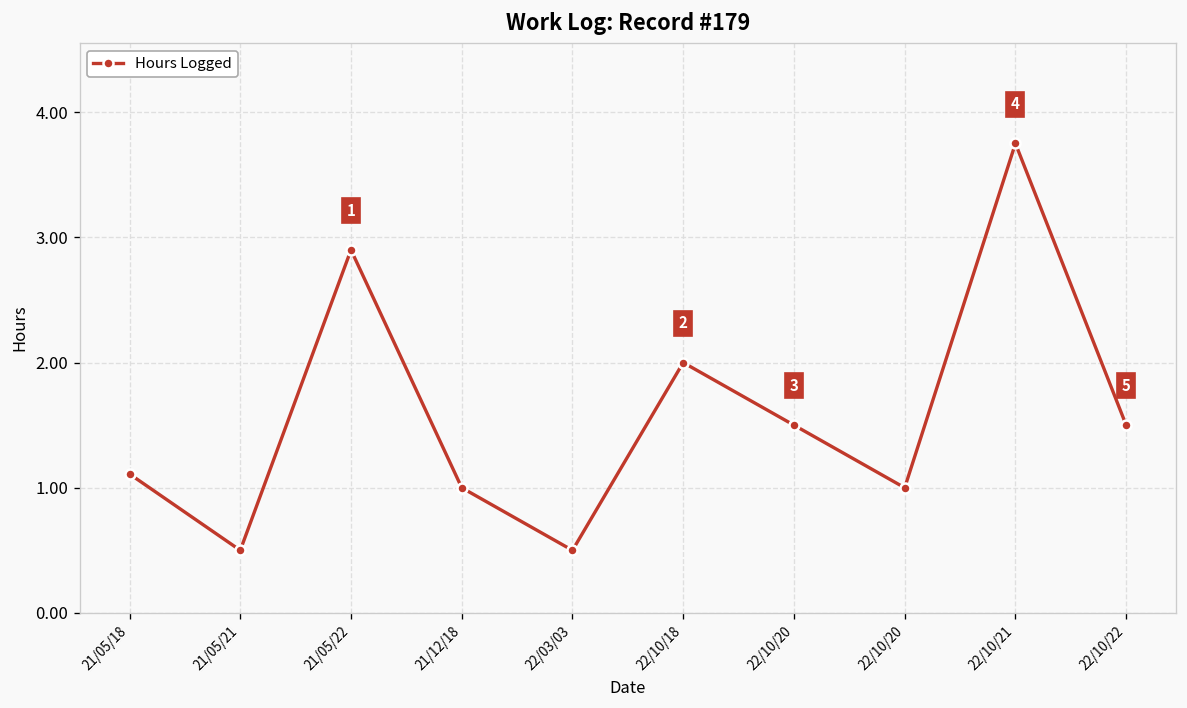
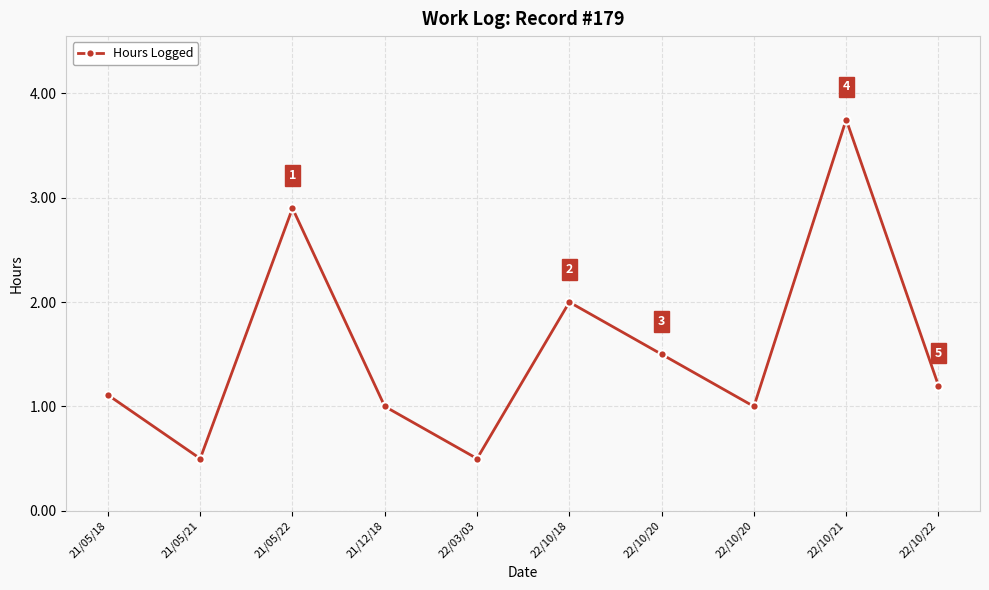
  {
    "21/05/18": 1.1,
    "21/05/21": 0.5,
    "21/05/22": 2.9,
    "21/12/18": 1.0,
    "22/03/03": 0.5,
-   "22/10/22": 1.5
+   "22/10/22": 1.2
  }
